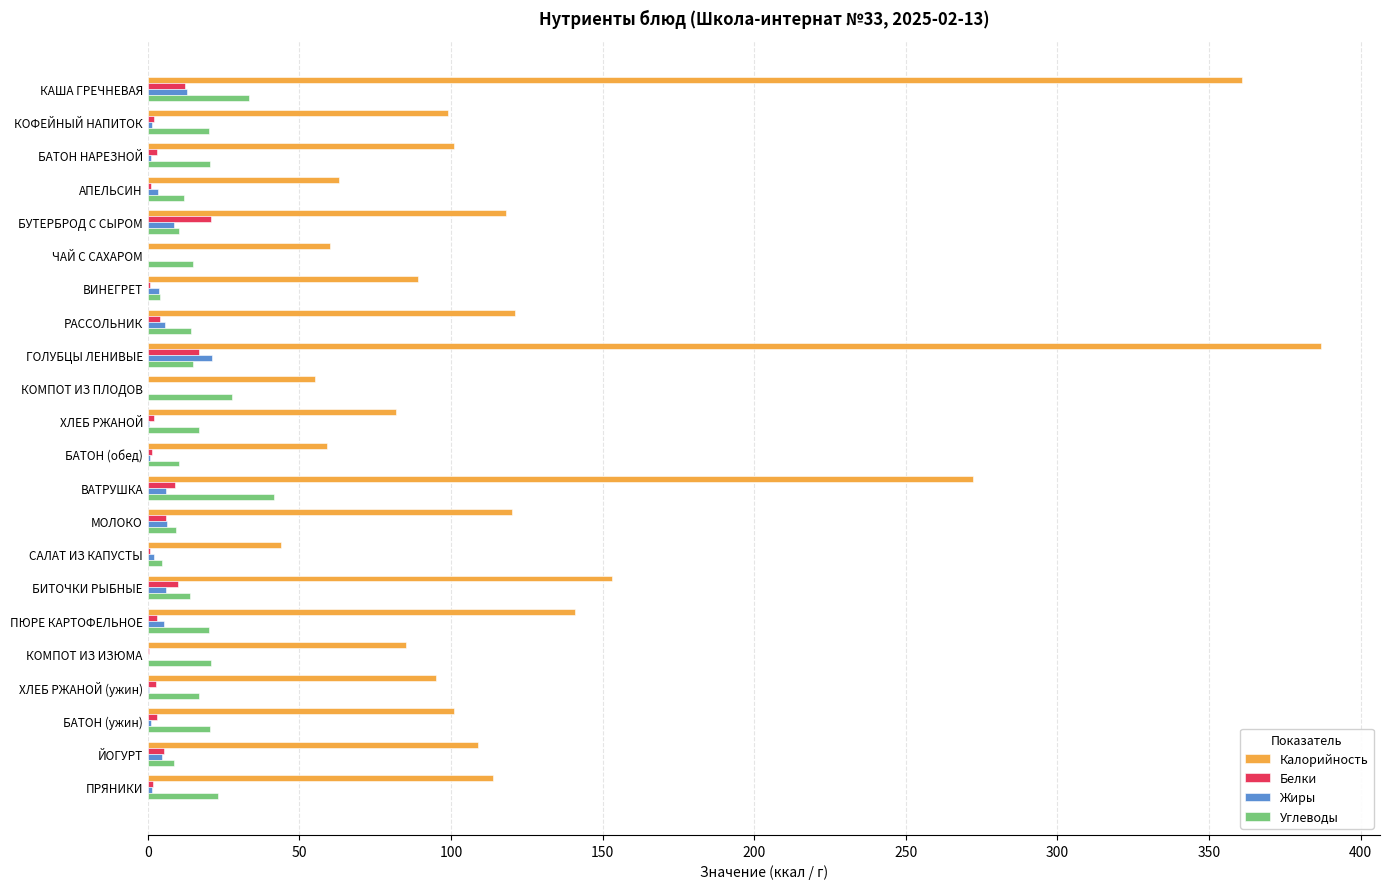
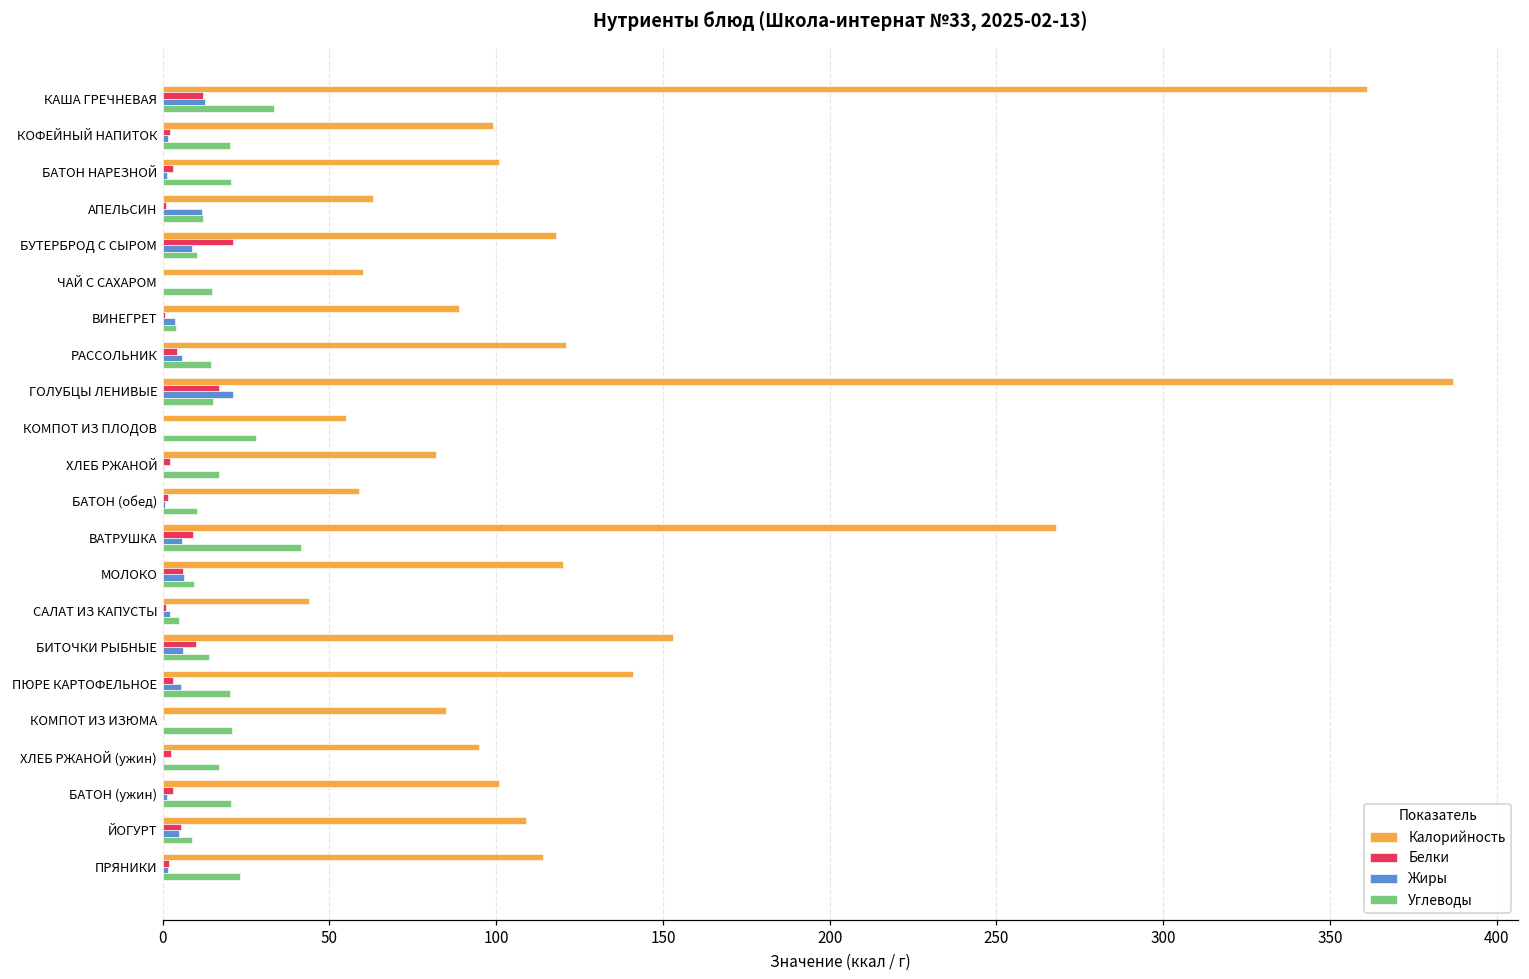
  {
    "Калорийность": {
      "КАША ГРЕЧНЕВАЯ": 361,
      "КОФЕЙНЫЙ НАПИТОК": 99,
      "БАТОН НАРЕЗНОЙ": 101,
      "АПЕЛЬСИН": 63,
      "БУТЕРБРОД С СЫРОМ": 118,
      "ЧАЙ С САХАРОМ": 60,
      "ВИНЕГРЕТ": 89,
      "РАССОЛЬНИК": 121,
      "ГОЛУБЦЫ ЛЕНИВЫЕ": 387,
      "КОМПОТ ИЗ ПЛОДОВ": 55,
      "ХЛЕБ РЖАНОЙ": 82,
      "БАТОН (обед)": 59,
-     "ВАТРУШКА": 272,
+     "ВАТРУШКА": 268,
      "МОЛОКО": 120,
      "САЛАТ ИЗ КАПУСТЫ": 44,
      "БИТОЧКИ РЫБНЫЕ": 153,
      "ПЮРЕ КАРТОФЕЛЬНОЕ": 141,
      "КОМПОТ ИЗ ИЗЮМА": 85,
      "ХЛЕБ РЖАНОЙ (ужин)": 95,
      "БАТОН (ужин)": 101,
      "ЙОГУРТ": 109,
      "ПРЯНИКИ": 114
    },
    "Белки": {
      "КАША ГРЕЧНЕВАЯ": 12,
      "КОФЕЙНЫЙ НАПИТОК": 2,
      "БАТОН НАРЕЗНОЙ": 3,
      "АПЕЛЬСИН": 1,
      "БУТЕРБРОД С СЫРОМ": 21,
      "РАССОЛЬНИК": 4,
      "ГОЛУБЦЫ ЛЕНИВЫЕ": 17,
      "ХЛЕБ РЖАНОЙ": 2,
      "БАТОН (обед)": 2,
      "ВАТРУШКА": 9,
      "МОЛОКО": 6,
      "САЛАТ ИЗ КАПУСТЫ": 1,
      "БИТОЧКИ РЫБНЫЕ": 10,
      "ПЮРЕ КАРТОФЕЛЬНОЕ": 3,
      "ХЛЕБ РЖАНОЙ (ужин)": 3,
      "БАТОН (ужин)": 3,
      "ЙОГУРТ": 5,
      "ПРЯНИКИ": 2
    },
    "Жиры": {
      "КАША ГРЕЧНЕВАЯ": 13,
      "КОФЕЙНЫЙ НАПИТОК": 2,
      "БАТОН НАРЕЗНОЙ": 1,
-     "АПЕЛЬСИН": 3,
+     "АПЕЛЬСИН": 12,
      "БУТЕРБРОД С СЫРОМ": 9,
      "ЧАЙ С САХАРОМ": 0,
      "ВИНЕГРЕТ": 4,
      "РАССОЛЬНИК": 6,
      "ГОЛУБЦЫ ЛЕНИВЫЕ": 21,
      "ВАТРУШКА": 6,
      "МОЛОКО": 6,
      "САЛАТ ИЗ КАПУСТЫ": 2,
      "БИТОЧКИ РЫБНЫЕ": 6,
      "ПЮРЕ КАРТОФЕЛЬНОЕ": 5,
      "БАТОН (ужин)": 1,
      "ЙОГУРТ": 5,
      "ПРЯНИКИ": 2
    },
    "Углеводы": {
      "КАША ГРЕЧНЕВАЯ": 33,
      "КОФЕЙНЫЙ НАПИТОК": 20,
      "БАТОН НАРЕЗНОЙ": 21,
      "АПЕЛЬСИН": 12,
      "БУТЕРБРОД С СЫРОМ": 10,
      "ЧАЙ С САХАРОМ": 15,
      "ВИНЕГРЕТ": 4,
      "РАССОЛЬНИК": 14,
      "ГОЛУБЦЫ ЛЕНИВЫЕ": 15,
      "КОМПОТ ИЗ ПЛОДОВ": 28,
      "ХЛЕБ РЖАНОЙ": 17,
      "БАТОН (обед)": 10,
      "ВАТРУШКА": 42,
      "МОЛОКО": 9,
      "САЛАТ ИЗ КАПУСТЫ": 5,
      "БИТОЧКИ РЫБНЫЕ": 14,
      "ПЮРЕ КАРТОФЕЛЬНОЕ": 20,
      "КОМПОТ ИЗ ИЗЮМА": 21,
      "ХЛЕБ РЖАНОЙ (ужин)": 17,
      "БАТОН (ужин)": 21,
      "ЙОГУРТ": 9,
      "ПРЯНИКИ": 23
    }
  }
